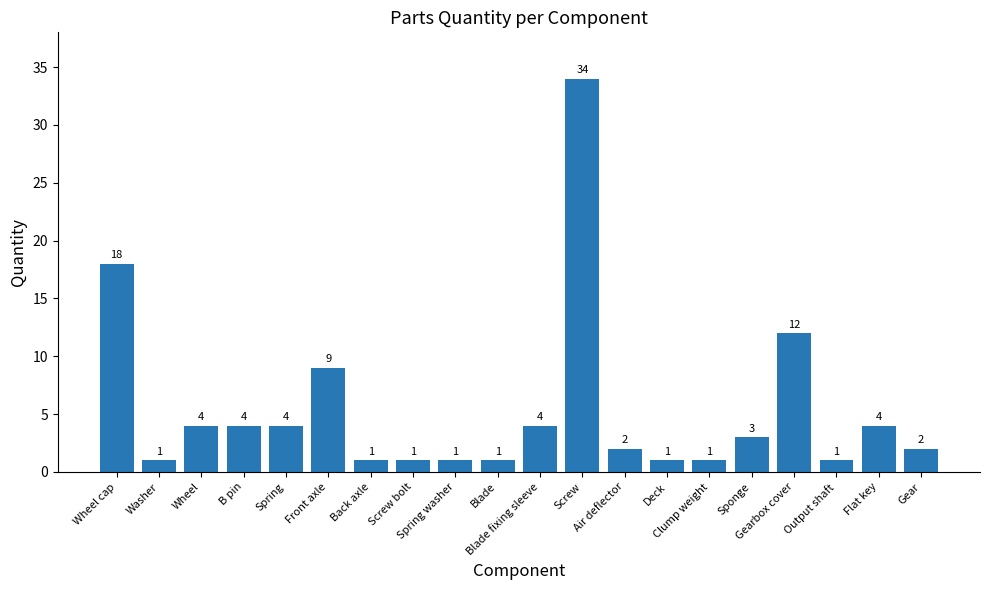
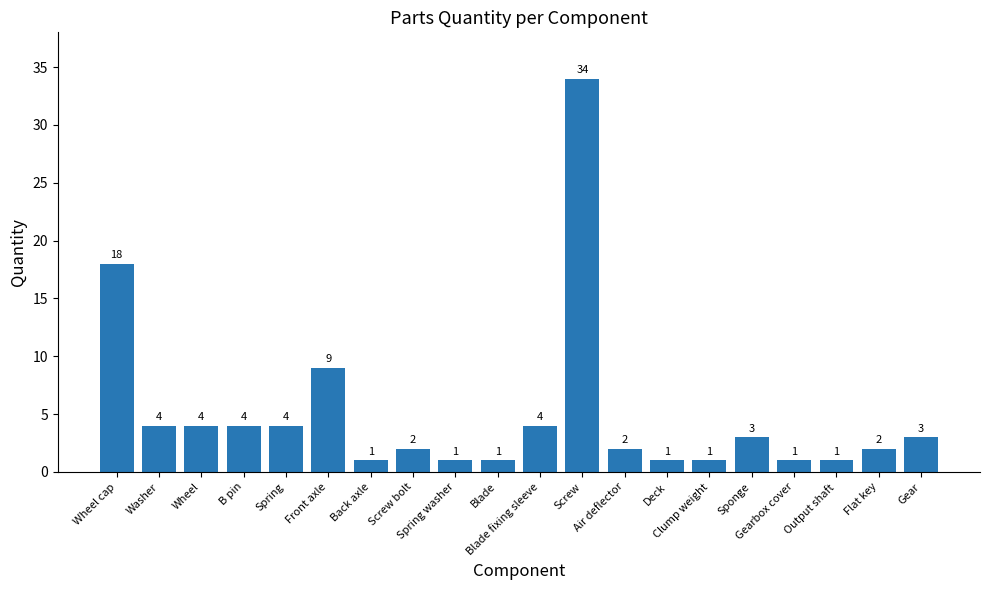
  {
    "Wheel cap": 18,
-   "Washer": 1,
+   "Washer": 4,
    "Wheel": 4,
    "B pin": 4,
    "Spring": 4,
    "Front axle": 9,
    "Back axle": 1,
-   "Screw bolt": 1,
+   "Screw bolt": 2,
    "Spring washer": 1,
    "Blade": 1,
    "Blade fixing sleeve": 4,
    "Screw": 34,
    "Air deflector": 2,
    "Deck": 1,
    "Clump weight": 1,
    "Sponge": 3,
-   "Gearbox cover": 12,
+   "Gearbox cover": 1,
    "Output shaft": 1,
-   "Flat key": 4,
-   "Gear": 2
+   "Flat key": 2,
+   "Gear": 3
  }
